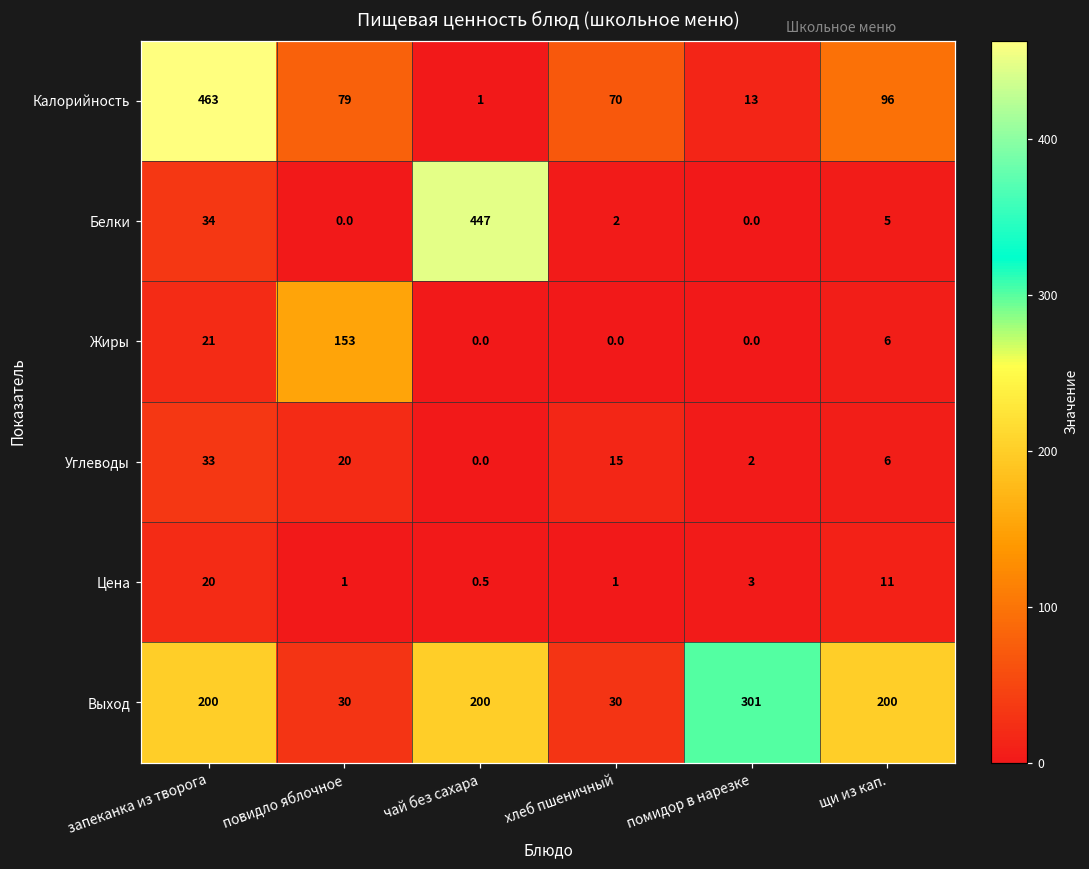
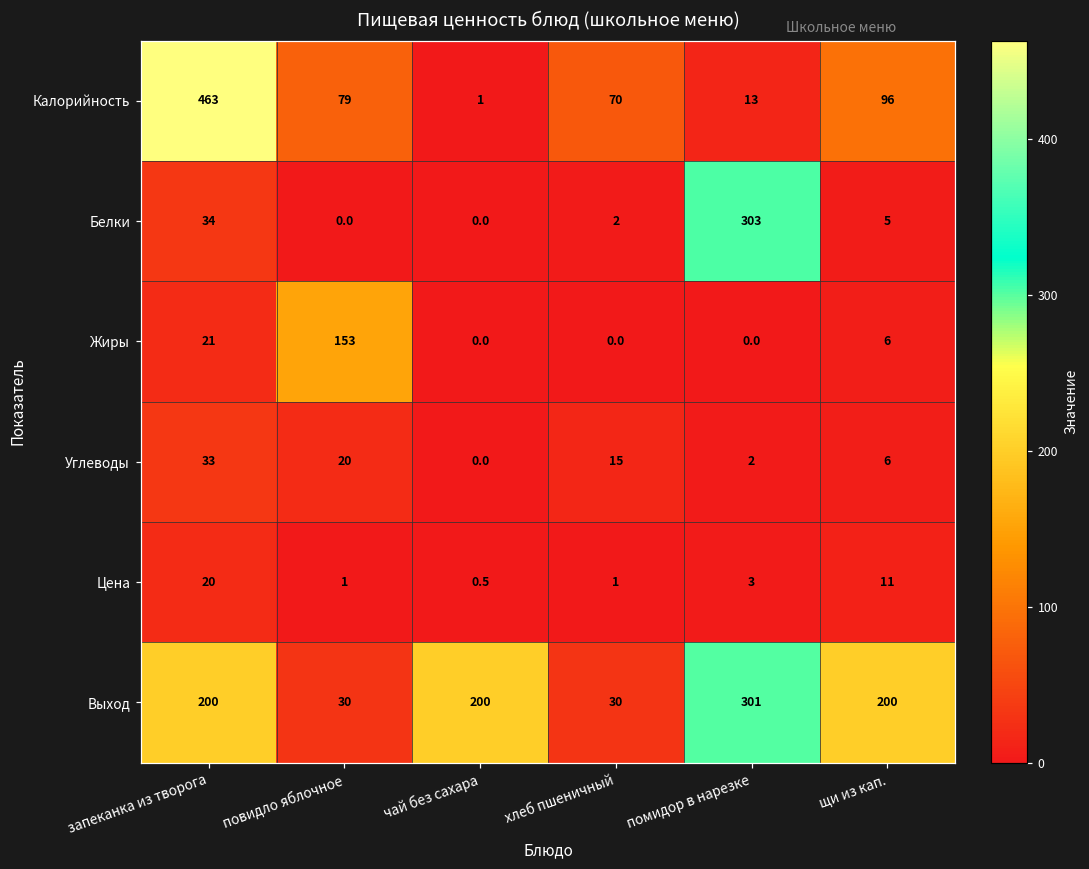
  {
    "Калорийность": {
      "запеканка из творога": 463,
      "повидло яблочное": 79,
      "чай без сахара": 1,
      "хлеб пшеничный": 70,
      "помидор в нарезке": 13,
      "щи из кап.": 96
    },
    "Белки": {
      "запеканка из творога": 34,
      "повидло яблочное": 0.0,
-     "чай без сахара": 447,
+     "чай без сахара": 0.0,
      "хлеб пшеничный": 2,
-     "помидор в нарезке": 0.0,
+     "помидор в нарезке": 303,
      "щи из кап.": 5
    },
    "Жиры": {
      "запеканка из творога": 21,
      "повидло яблочное": 153,
      "чай без сахара": 0.0,
      "хлеб пшеничный": 0.0,
      "помидор в нарезке": 0.0,
      "щи из кап.": 6
    },
    "Углеводы": {
      "запеканка из творога": 33,
      "повидло яблочное": 20,
      "чай без сахара": 0.0,
      "хлеб пшеничный": 15,
      "помидор в нарезке": 2,
      "щи из кап.": 6
    },
    "Цена": {
      "запеканка из творога": 20,
      "повидло яблочное": 1,
      "чай без сахара": 0.5,
      "хлеб пшеничный": 1,
      "помидор в нарезке": 3,
      "щи из кап.": 11
    },
    "Выход": {
      "запеканка из творога": 200,
      "повидло яблочное": 30,
      "чай без сахара": 200,
      "хлеб пшеничный": 30,
      "помидор в нарезке": 301,
      "щи из кап.": 200
    }
  }
